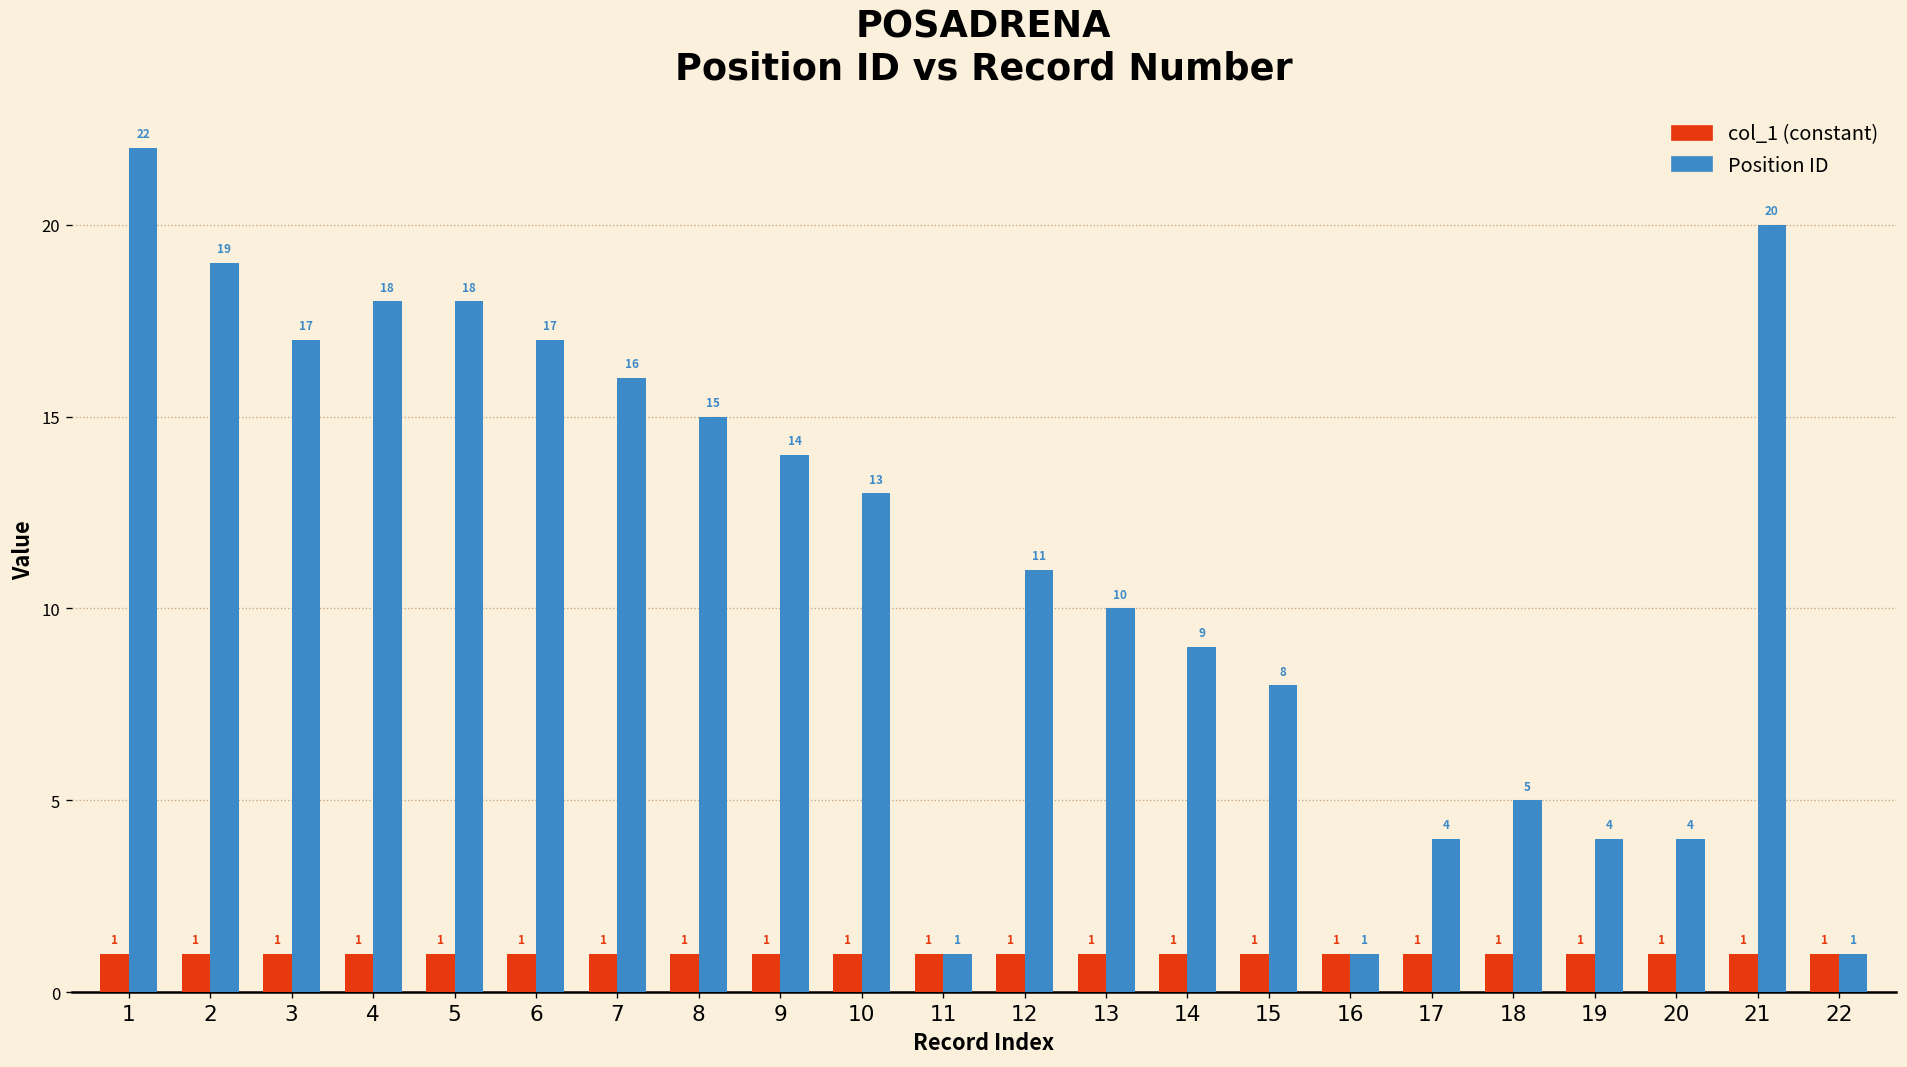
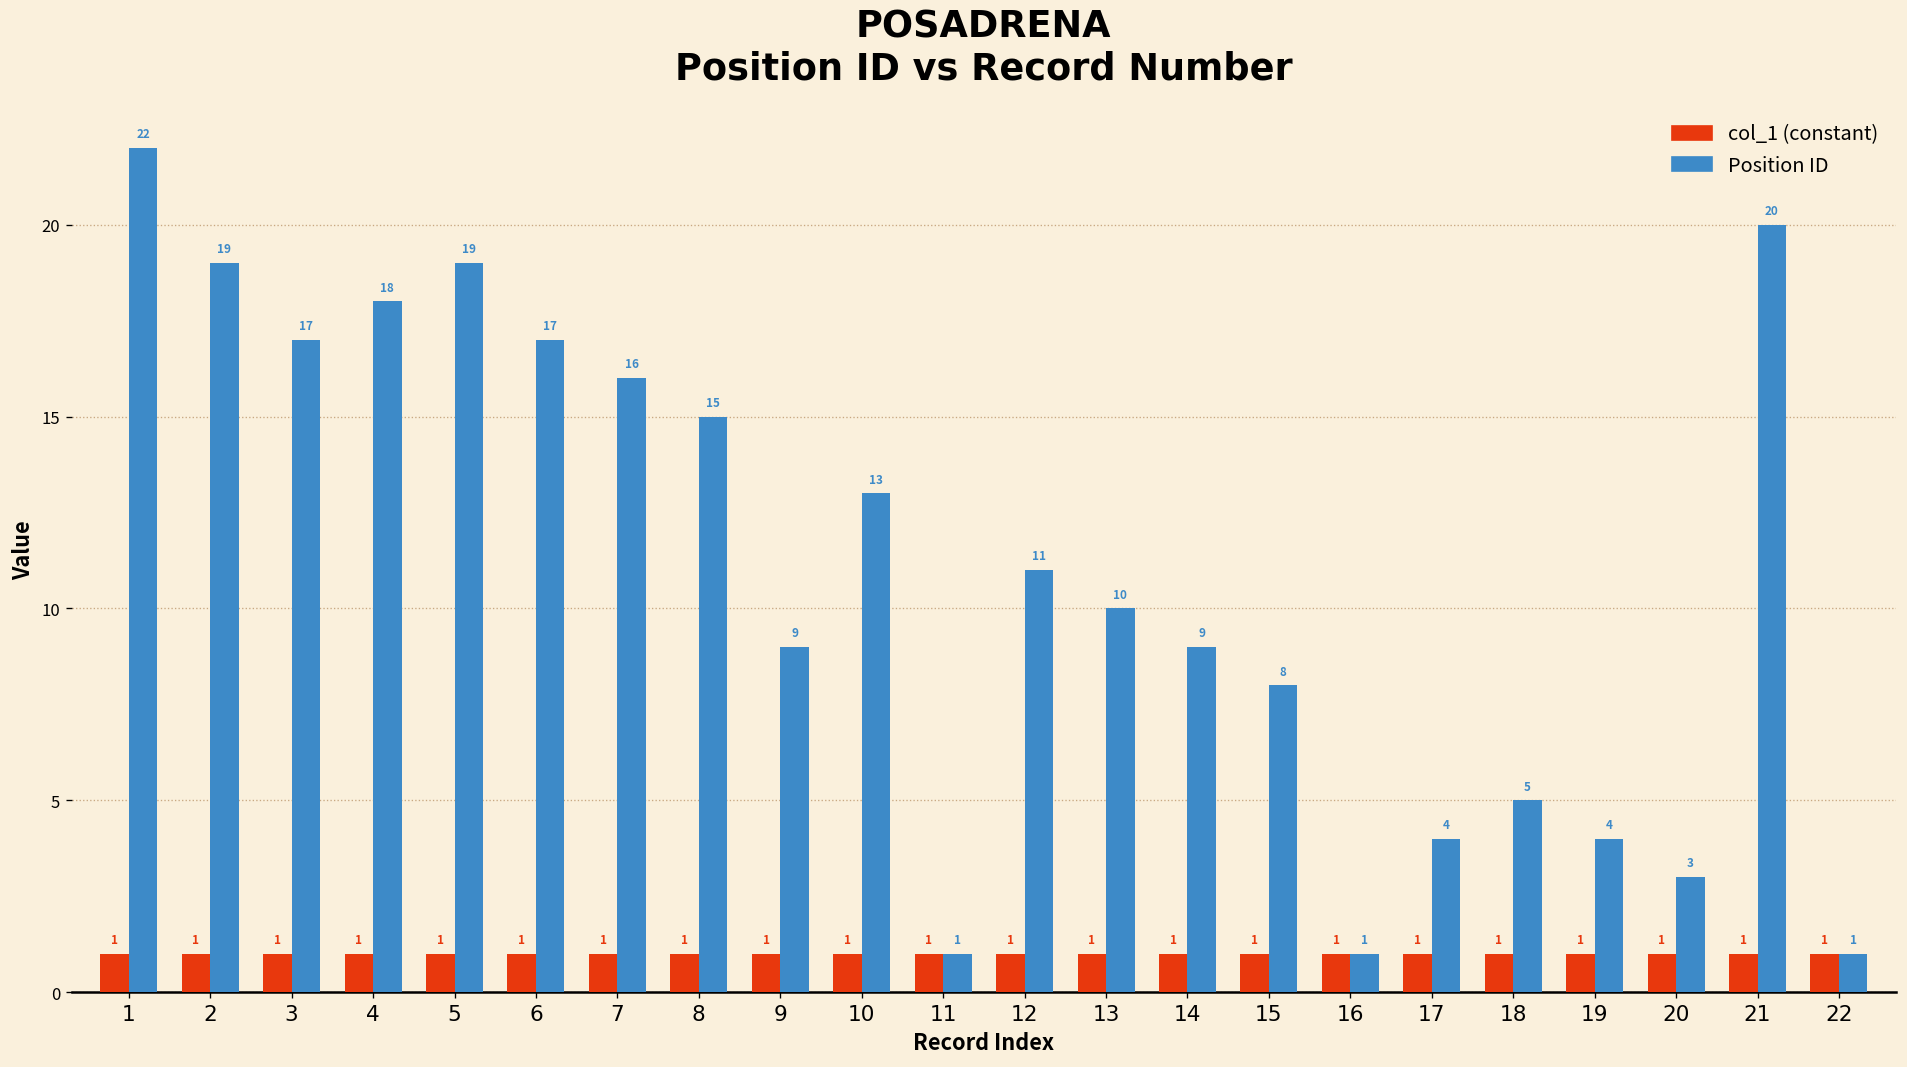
  {
    "col_1 (constant)": {
      "1": 1,
      "2": 1,
      "3": 1,
      "4": 1,
      "5": 1,
      "6": 1,
      "7": 1,
      "8": 1,
      "9": 1,
      "10": 1,
      "11": 1,
      "12": 1,
      "13": 1,
      "14": 1,
      "15": 1,
      "16": 1,
      "17": 1,
      "18": 1,
      "19": 1,
      "20": 1,
      "21": 1,
      "22": 1
    },
    "Position ID": {
      "1": 22,
      "2": 19,
      "3": 17,
      "4": 18,
-     "5": 18,
+     "5": 19,
      "6": 17,
      "7": 16,
      "8": 15,
-     "9": 14,
+     "9": 9,
      "10": 13,
      "11": 1,
      "12": 11,
      "13": 10,
      "14": 9,
      "15": 8,
      "16": 1,
      "17": 4,
      "18": 5,
      "19": 4,
-     "20": 4,
+     "20": 3,
      "21": 20,
      "22": 1
    }
  }
